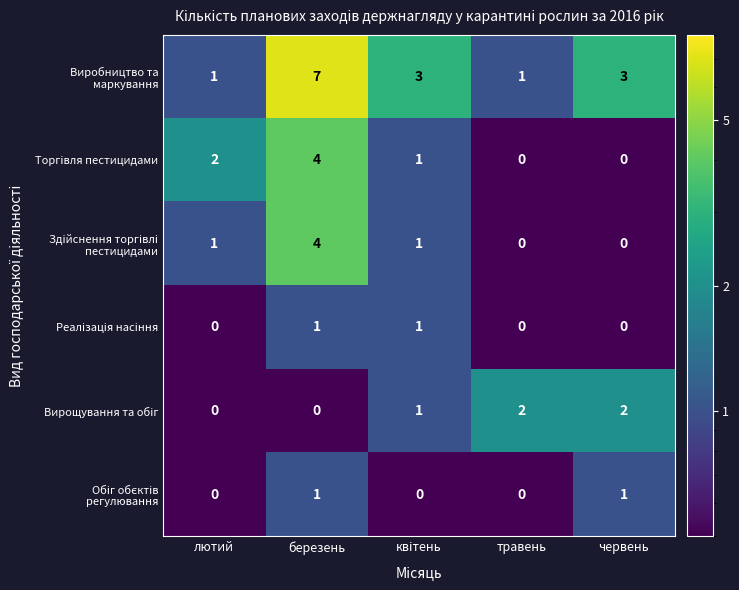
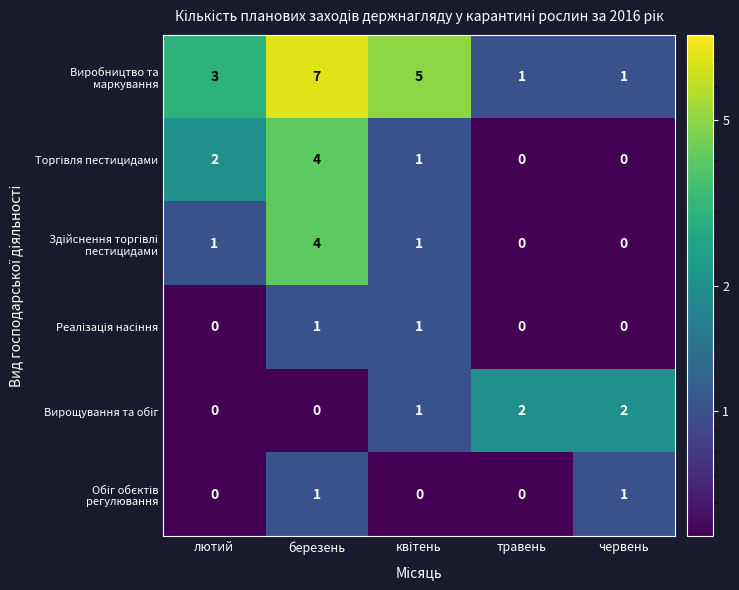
  {
    "Виробництво та маркування": {
-     "лютий": 1,
+     "лютий": 3,
      "березень": 7,
-     "квітень": 3,
+     "квітень": 5,
      "травень": 1,
-     "червень": 3
+     "червень": 1
    },
    "Торгівля пестицидами": {
      "лютий": 2,
      "березень": 4,
      "квітень": 1,
      "травень": 0,
      "червень": 0
    },
    "Здійснення торгівлі пестицидами": {
      "лютий": 1,
      "березень": 4,
      "квітень": 1,
      "травень": 0,
      "червень": 0
    },
    "Реалізація насіння": {
      "лютий": 0,
      "березень": 1,
      "квітень": 1,
      "травень": 0,
      "червень": 0
    },
    "Вирощування та обіг": {
      "лютий": 0,
      "березень": 0,
      "квітень": 1,
      "травень": 2,
      "червень": 2
    },
    "Обіг обєктів регулювання": {
      "лютий": 0,
      "березень": 1,
      "квітень": 0,
      "травень": 0,
      "червень": 1
    }
  }
